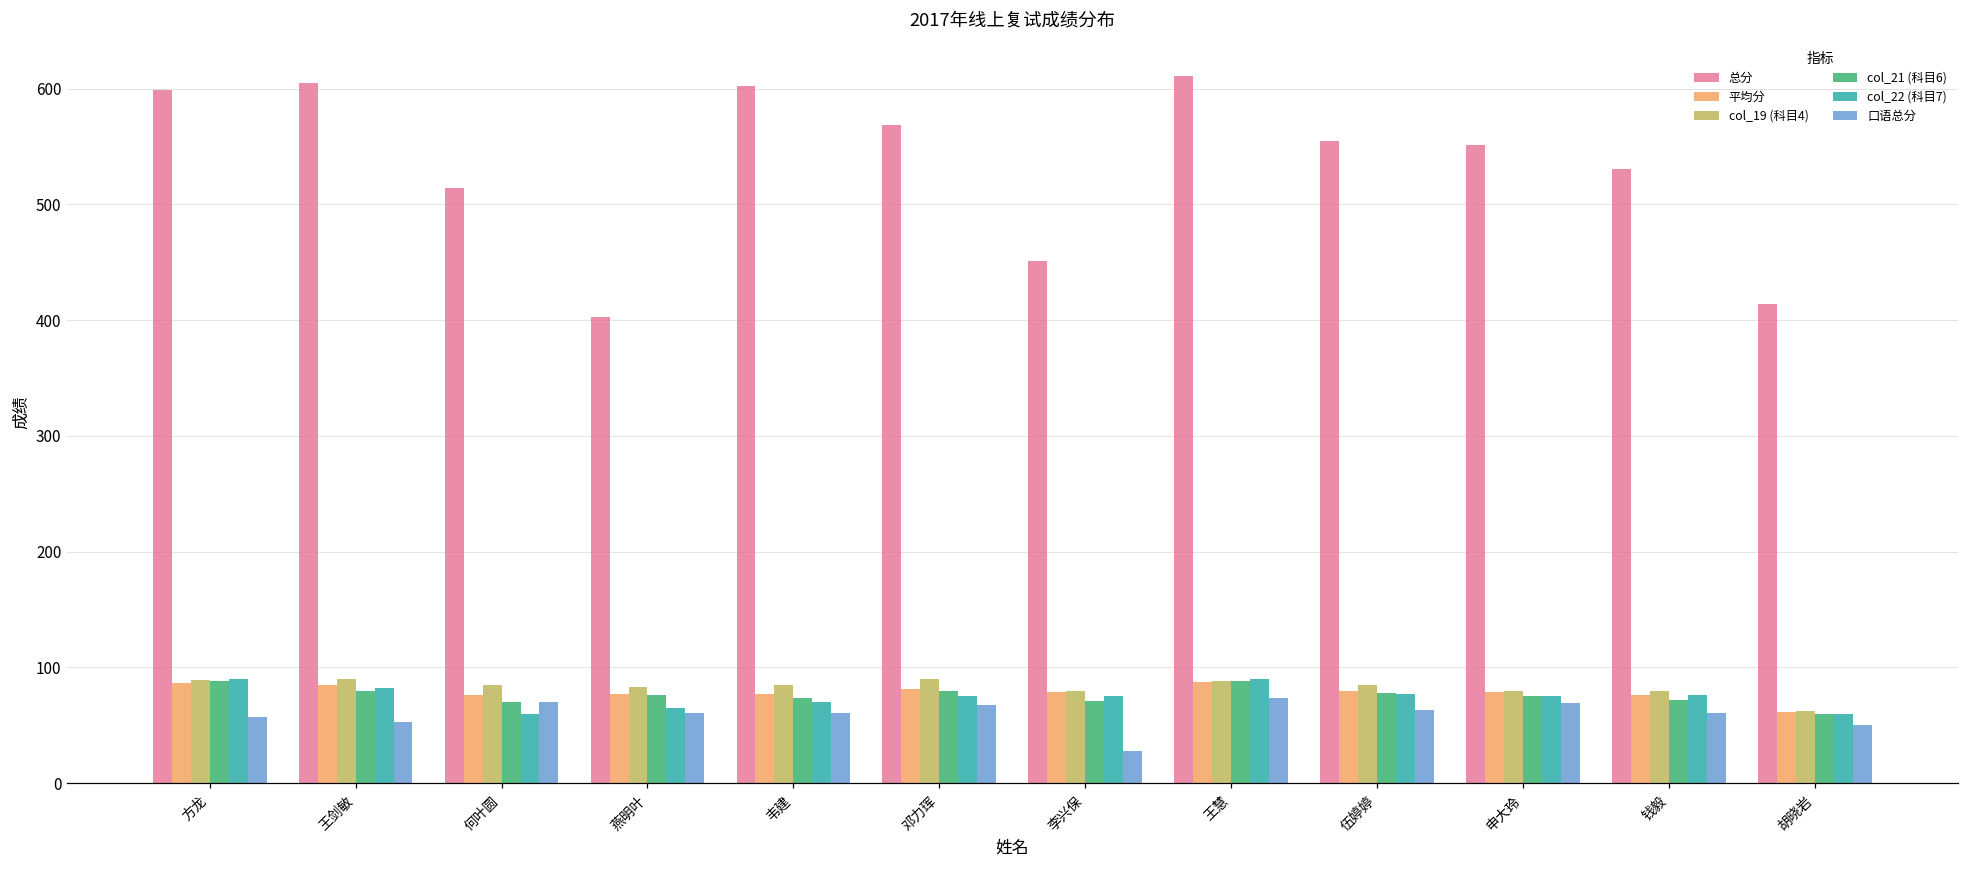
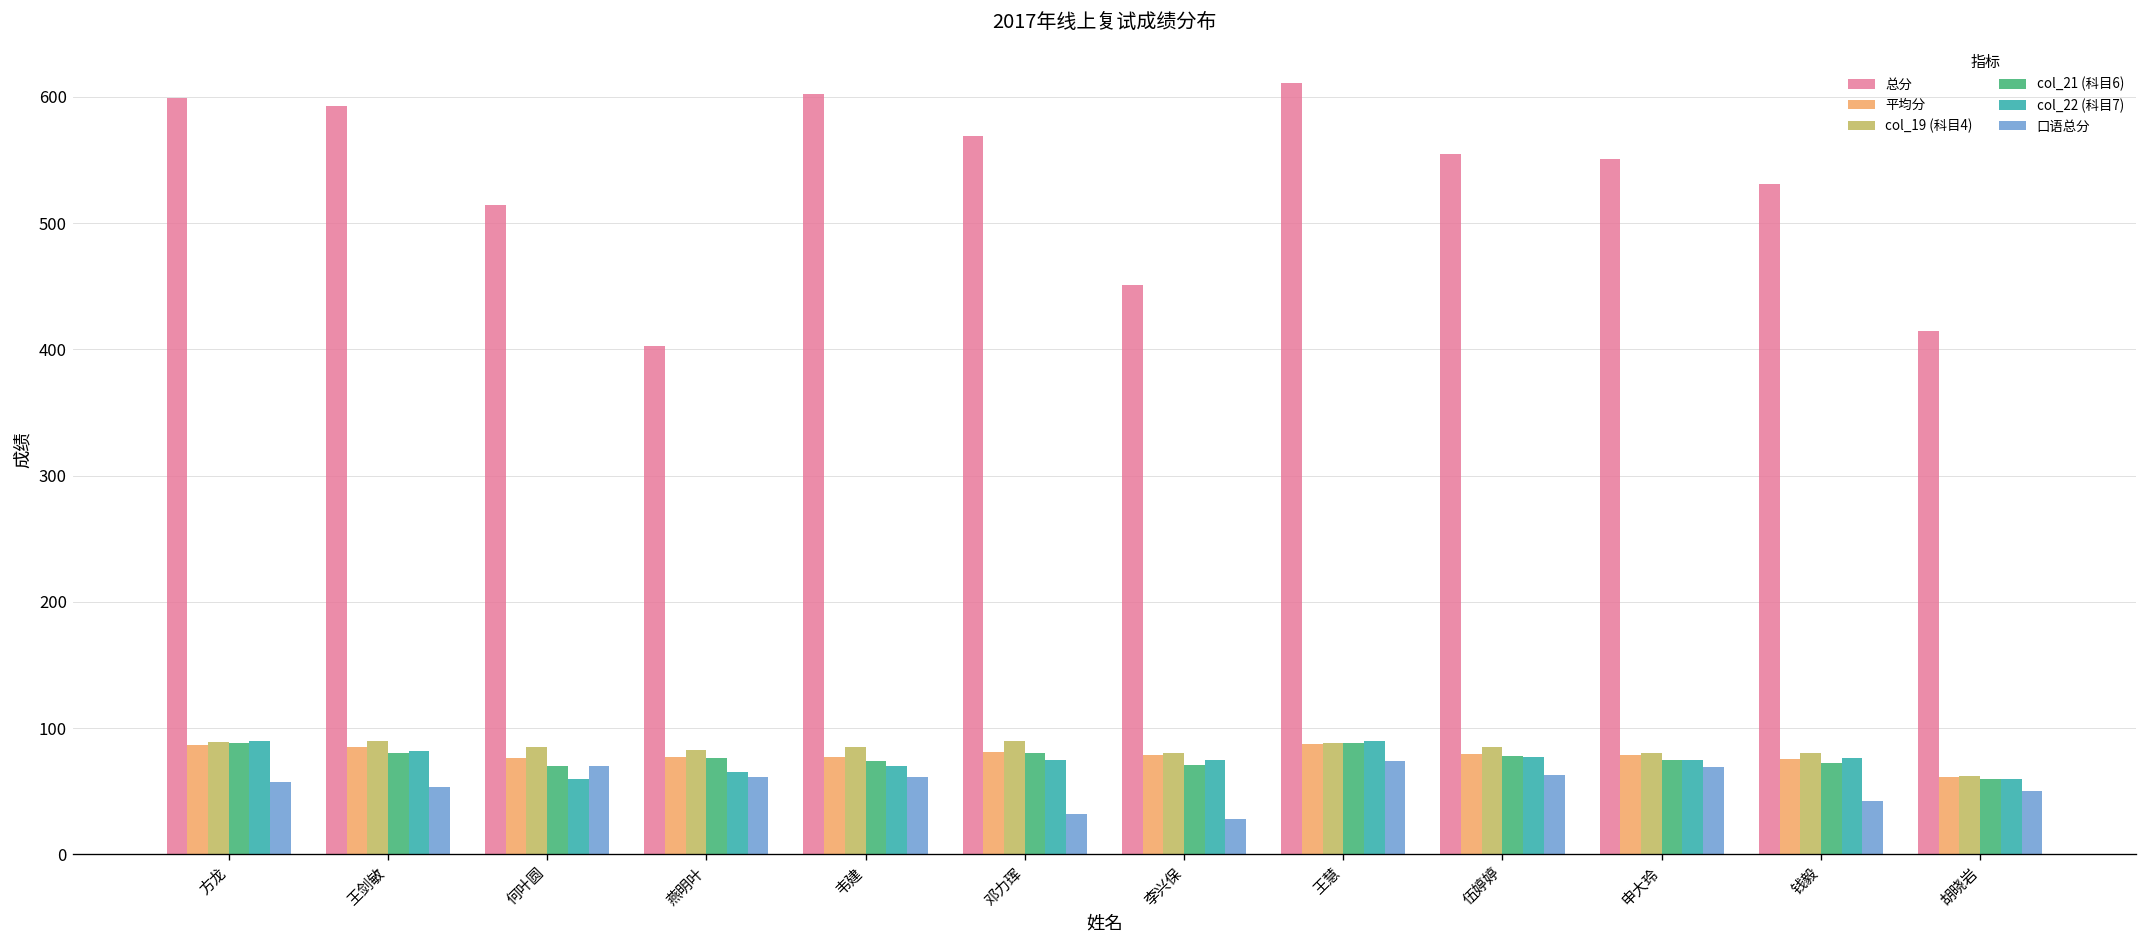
  {
    "总分": {
      "方龙": 599,
-     "王剑敏": 605,
+     "王剑敏": 593,
      "何叶圆": 514,
      "燕明叶": 403,
      "韦建": 602,
      "邓力珲": 569,
      "李兴保": 451,
      "王慧": 611,
      "伍婷婷": 555,
      "申大玲": 551,
      "钱毅": 531,
      "胡晓岩": 414
    },
    "口语总分": {
      "方龙": 57,
      "王剑敏": 53,
      "何叶圆": 70,
      "燕明叶": 61,
      "韦建": 61,
-     "邓力珲": 68,
+     "邓力珲": 32,
      "李兴保": 28,
      "王慧": 74,
      "伍婷婷": 63,
      "申大玲": 69,
-     "钱毅": 61,
+     "钱毅": 42,
      "胡晓岩": 50
    }
  }
